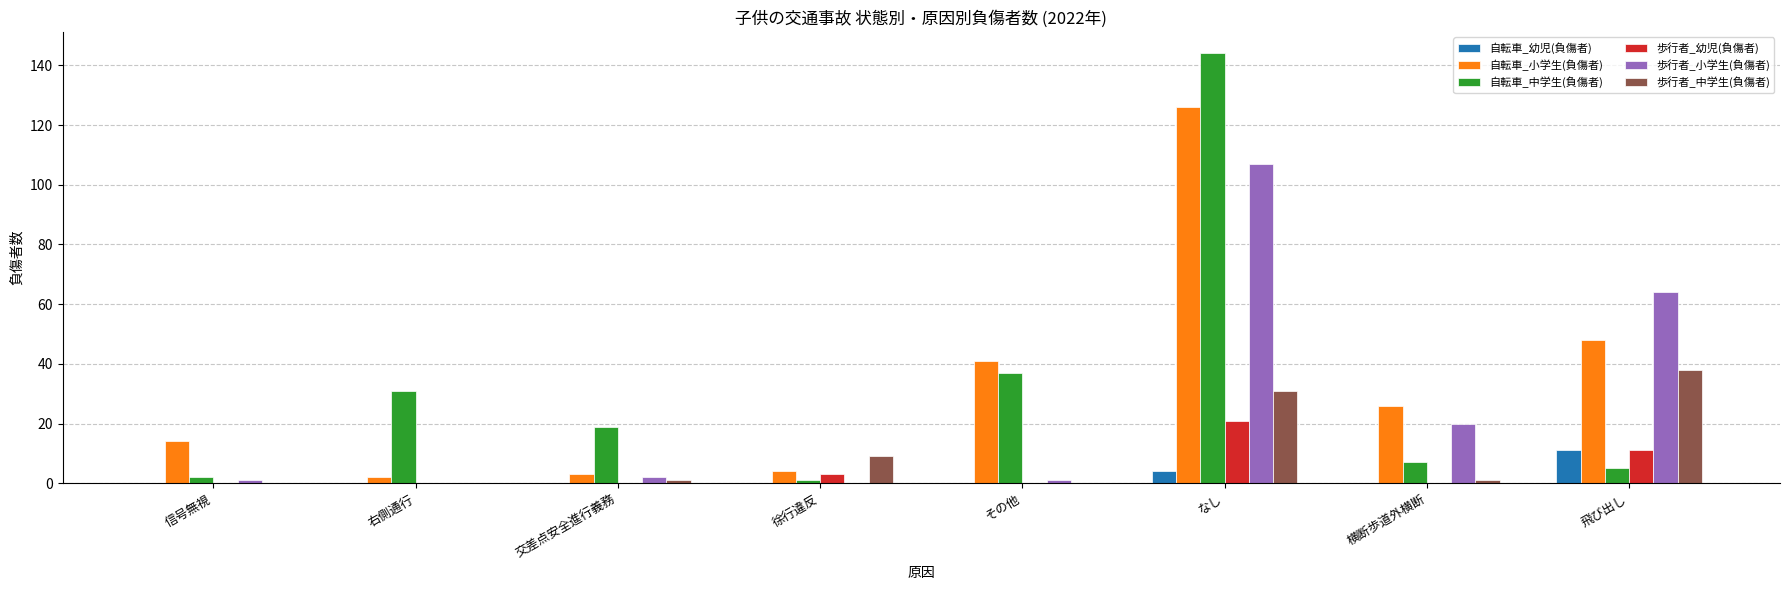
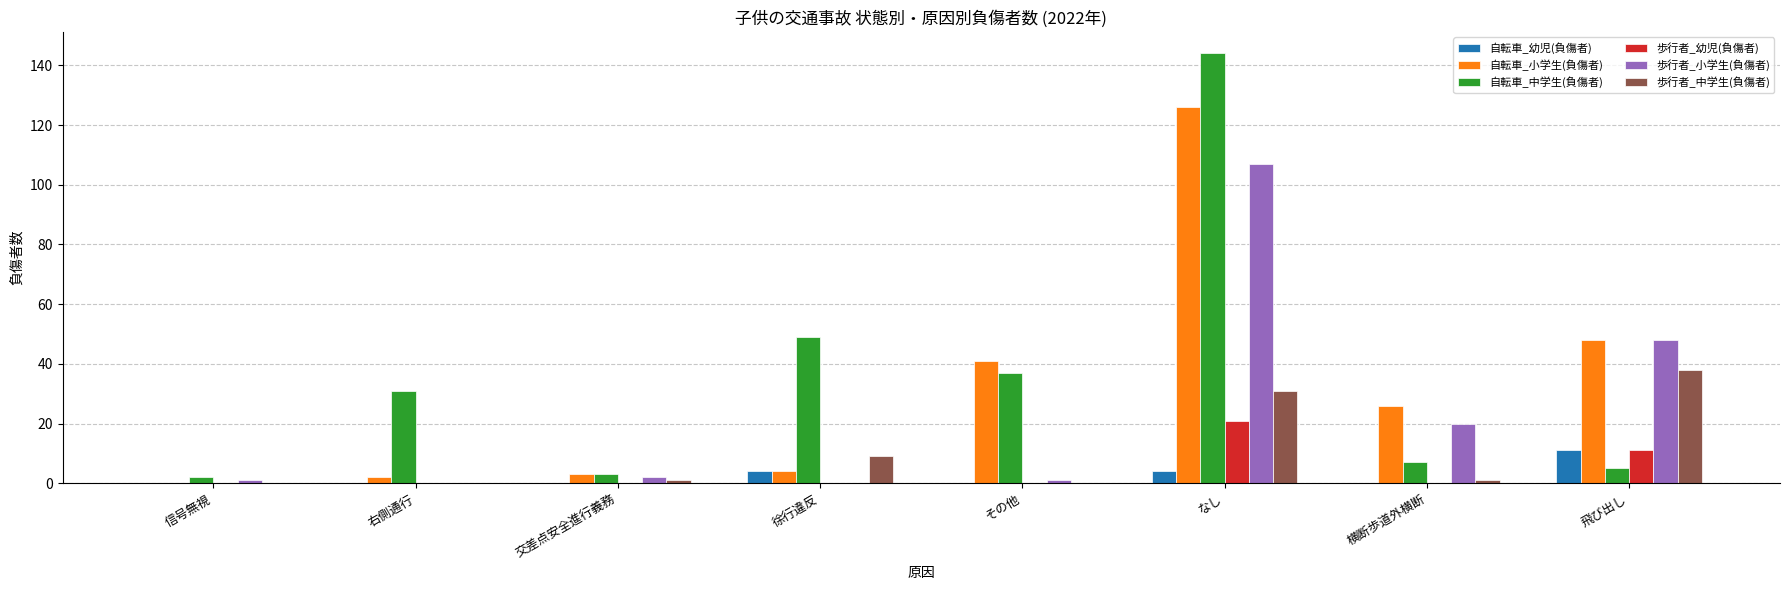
  {
    "自転車_幼児(負傷者)": {
      "信号無視": 0,
      "右側通行": 0,
      "交差点安全進行義務": 0,
-     "徐行違反": 0,
+     "徐行違反": 4,
      "その他": 0,
      "なし": 4,
      "横断歩道外横断": 0,
      "飛び出し": 11
    },
    "自転車_小学生(負傷者)": {
-     "信号無視": 14,
+     "信号無視": 0,
      "右側通行": 2,
      "交差点安全進行義務": 3,
      "徐行違反": 4,
      "その他": 41,
      "なし": 126,
      "横断歩道外横断": 26,
      "飛び出し": 48
    },
    "自転車_中学生(負傷者)": {
      "信号無視": 2,
      "右側通行": 31,
-     "交差点安全進行義務": 19,
-     "徐行違反": 1,
+     "交差点安全進行義務": 3,
+     "徐行違反": 49,
      "その他": 37,
      "なし": 144,
      "横断歩道外横断": 7,
      "飛び出し": 5
    },
    "歩行者_幼児(負傷者)": {
      "信号無視": 0,
      "右側通行": 0,
      "交差点安全進行義務": 0,
-     "徐行違反": 3,
+     "徐行違反": 0,
      "その他": 0,
      "なし": 21,
      "横断歩道外横断": 0,
      "飛び出し": 11
    },
    "歩行者_小学生(負傷者)": {
      "信号無視": 1,
      "右側通行": 0,
      "交差点安全進行義務": 2,
      "徐行違反": 0,
      "その他": 1,
      "なし": 107,
      "横断歩道外横断": 20,
-     "飛び出し": 64
+     "飛び出し": 48
    },
    "歩行者_中学生(負傷者)": {
      "信号無視": 0,
      "右側通行": 0,
      "交差点安全進行義務": 1,
      "徐行違反": 9,
      "その他": 0,
      "なし": 31,
      "横断歩道外横断": 1,
      "飛び出し": 38
    }
  }
